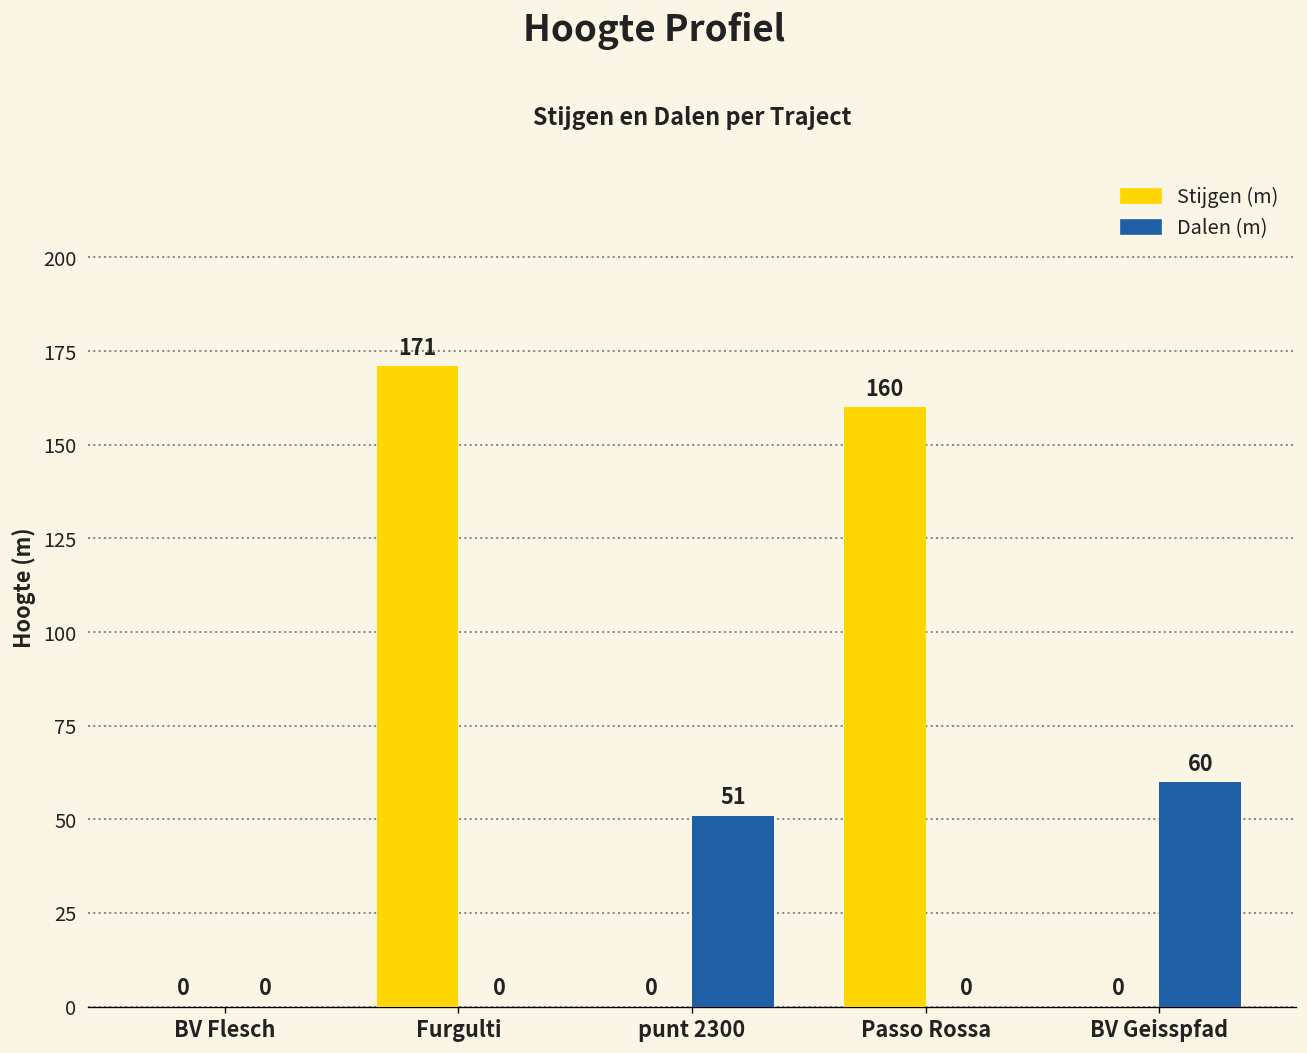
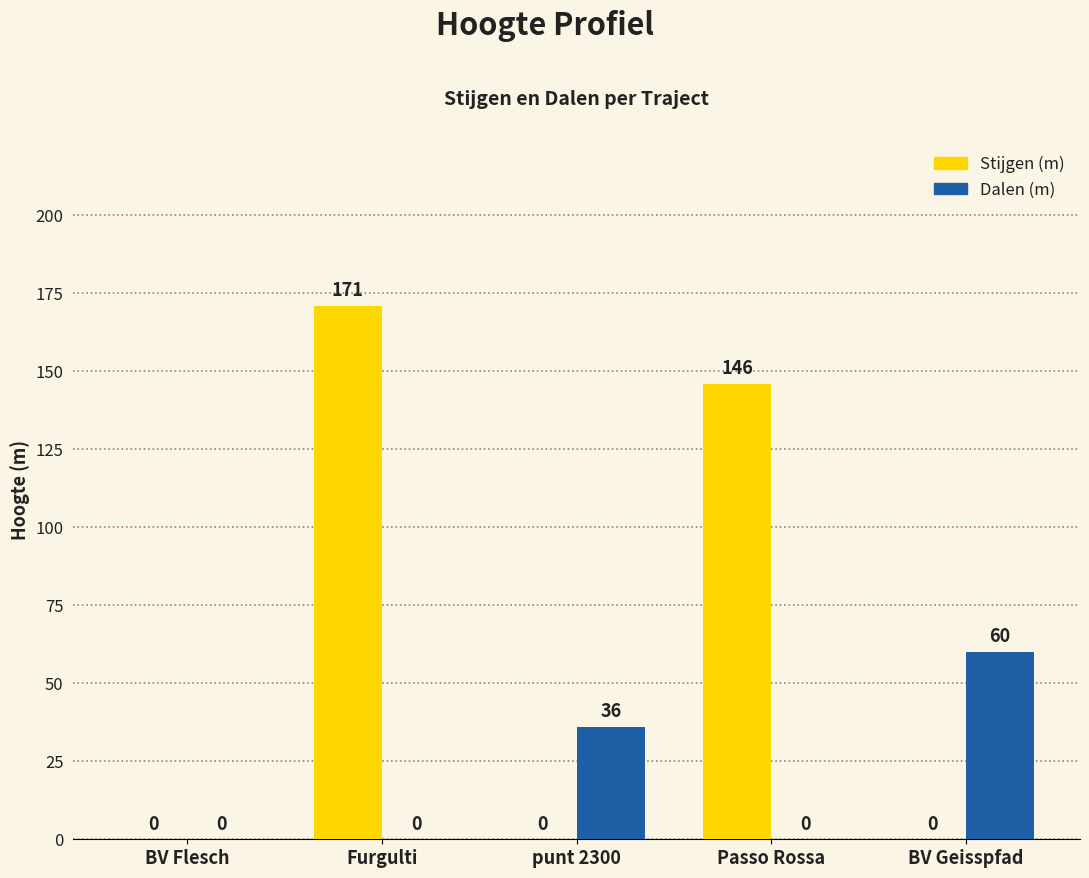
  {
    "Stijgen (m)": {
      "BV Flesch": 0,
      "Furgulti": 171,
      "punt 2300": 0,
-     "Passo Rossa": 160,
+     "Passo Rossa": 146,
      "BV Geisspfad": 0
    },
    "Dalen (m)": {
      "BV Flesch": 0,
      "Furgulti": 0,
-     "punt 2300": 51,
+     "punt 2300": 36,
      "Passo Rossa": 0,
      "BV Geisspfad": 60
    }
  }
